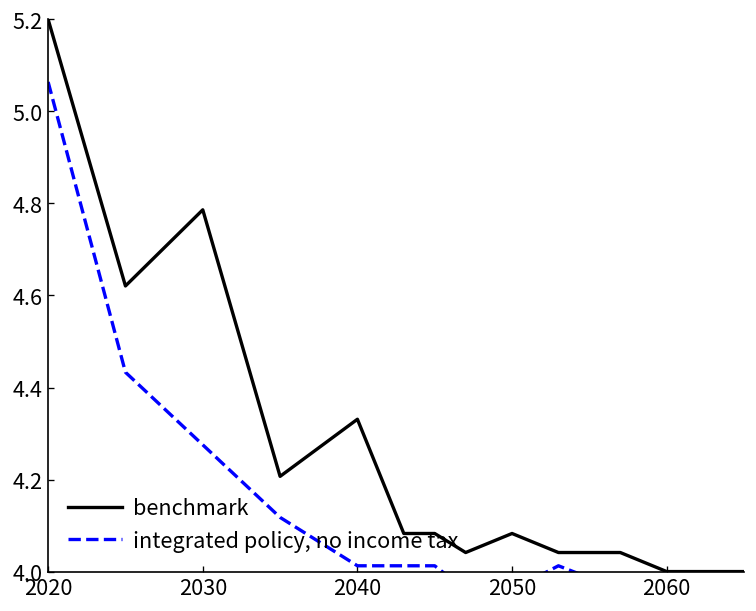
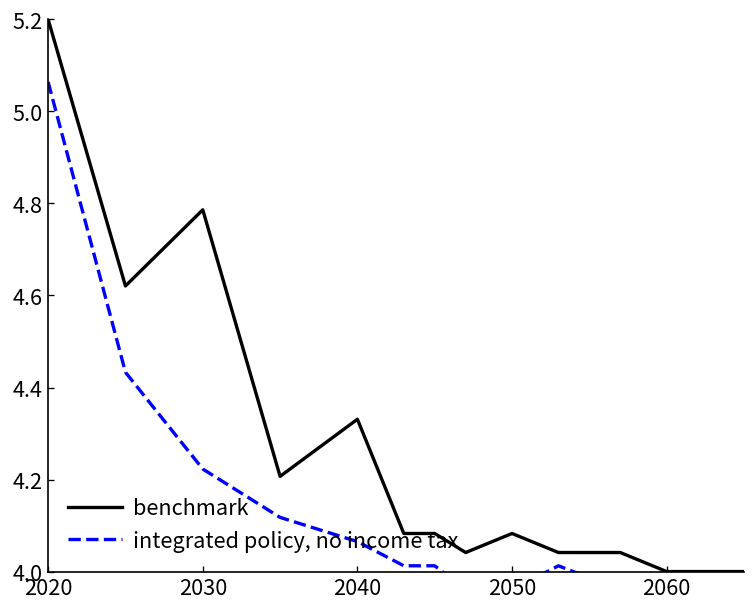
  {
    "benchmark": {
      "2020": 5.20,
      "2030": 4.79,
      "2040": 4.33,
      "2050": 4.08,
      "2060": 4.00
    },
    "integrated policy, no income tax": {
      "2020": 5.06,
-     "2030": 4.28,
-     "2040": 4.01
+     "2030": 4.22,
+     "2040": 4.07
    }
  }
